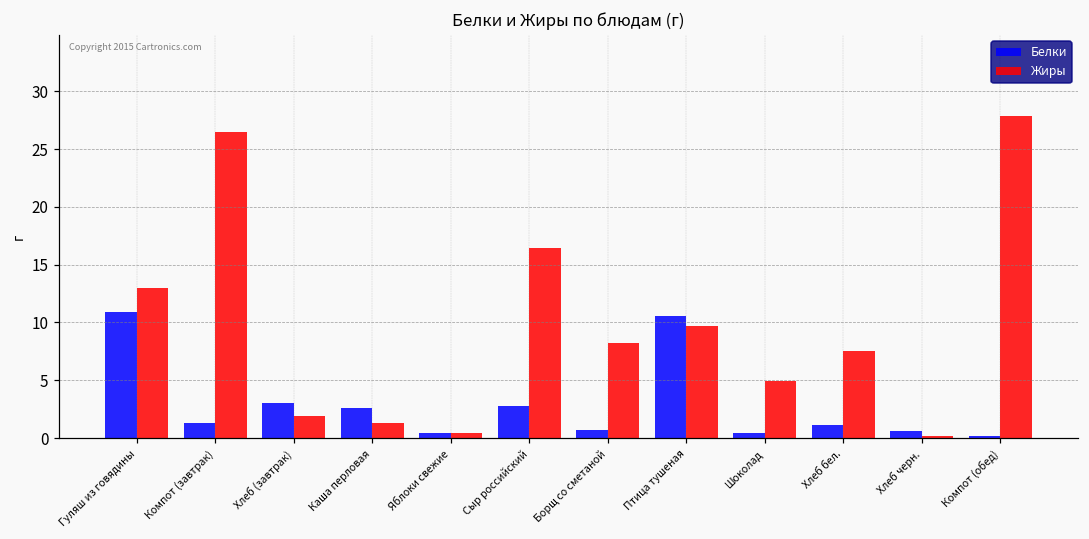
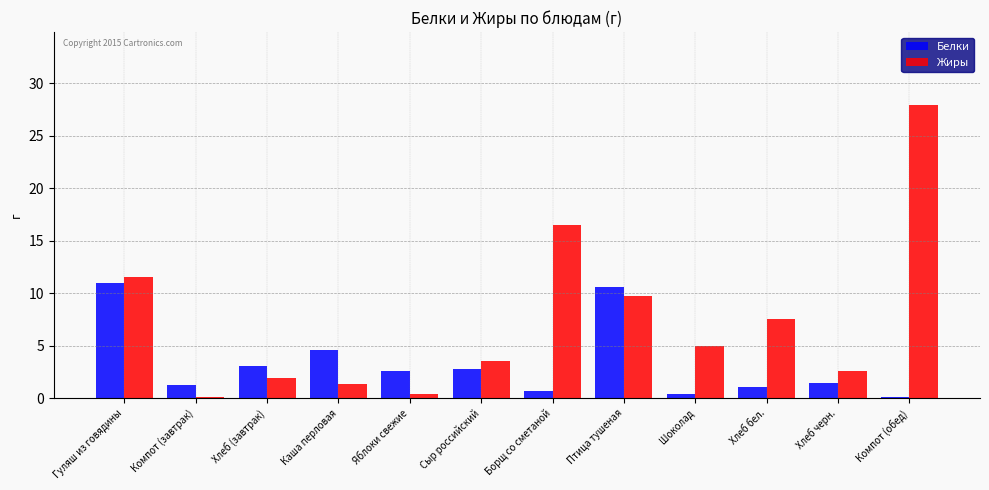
  {
    "Белки": {
      "Гуляш из говядины": 10.9,
      "Компот (завтрак)": 1.3,
      "Хлеб (завтрак)": 3.1,
-     "Каша перловая": 2.6,
-     "Яблоки свежие": 0.4,
+     "Каша перловая": 4.6,
+     "Яблоки свежие": 2.6,
      "Сыр российский": 2.8,
      "Борщ со сметаной": 0.7,
      "Птица тушеная": 10.5,
      "Шоколад": 0.4,
      "Хлеб бел.": 1.1,
-     "Хлеб черн.": 0.6
+     "Хлеб черн.": 1.4
    },
    "Жиры": {
-     "Гуляш из говядины": 13.0,
-     "Компот (завтрак)": 26.5,
+     "Гуляш из говядины": 11.5,
+     "Компот (завтрак)": 0.2,
      "Хлеб (завтрак)": 1.9,
      "Каша перловая": 1.3,
      "Яблоки свежие": 0.4,
-     "Сыр российский": 16.5,
-     "Борщ со сметаной": 8.3,
+     "Сыр российский": 3.5,
+     "Борщ со сметаной": 16.4,
      "Птица тушеная": 9.7,
      "Шоколад": 5.0,
      "Хлеб бел.": 7.5,
-     "Хлеб черн.": 0.2,
+     "Хлеб черн.": 2.6,
      "Компот (обед)": 27.9
    }
  }
